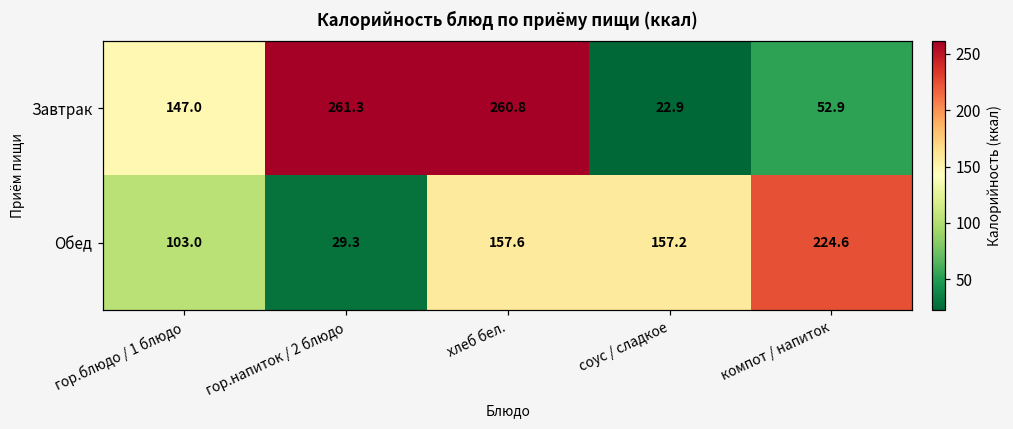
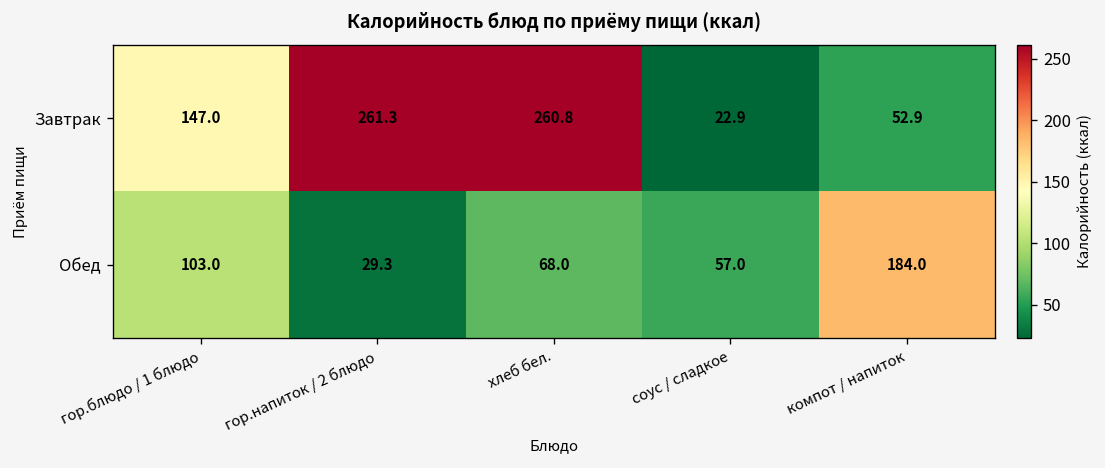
  {
    "Завтрак": {
      "гор.блюдо / 1 блюдо": 147.0,
      "гор.напиток / 2 блюдо": 261.3,
      "хлеб бел.": 260.8,
      "соус / сладкое": 22.9,
      "компот / напиток": 52.9
    },
    "Обед": {
      "гор.блюдо / 1 блюдо": 103.0,
      "гор.напиток / 2 блюдо": 29.3,
-     "хлеб бел.": 157.6,
-     "соус / сладкое": 157.2,
-     "компот / напиток": 224.6
+     "хлеб бел.": 68.0,
+     "соус / сладкое": 57.0,
+     "компот / напиток": 184.0
    }
  }
